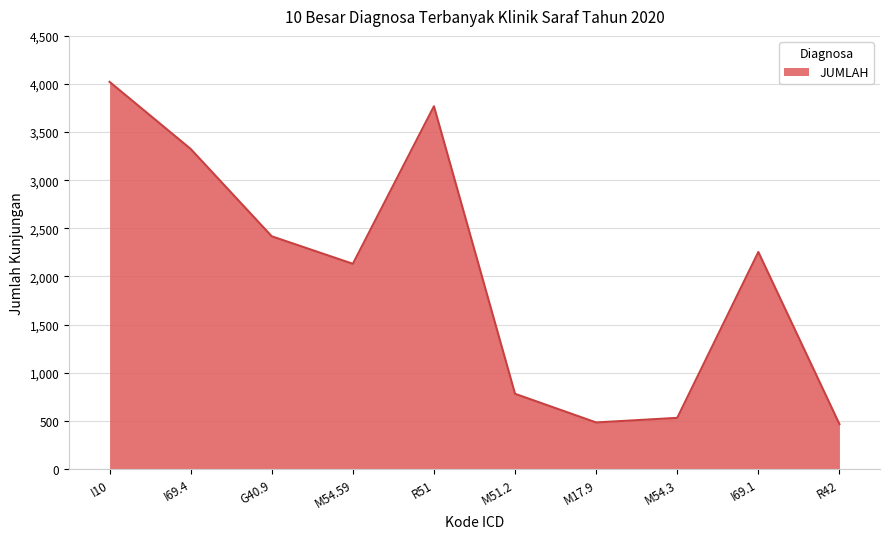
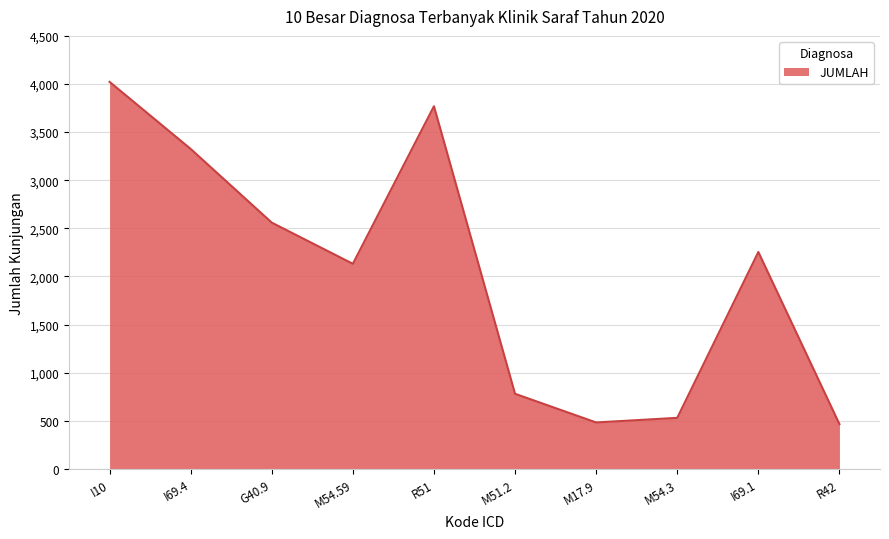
  {
    "I10": "4,000",
    "I69.4": "3,300",
-   "G40.9": "2,400",
+   "G40.9": "2,600",
    "M54.59": "2,100",
    "R51": "3,800",
    "M51.2": "800",
    "M17.9": "500",
    "M54.3": "500",
    "I69.1": "2,300",
    "R42": "500"
  }
